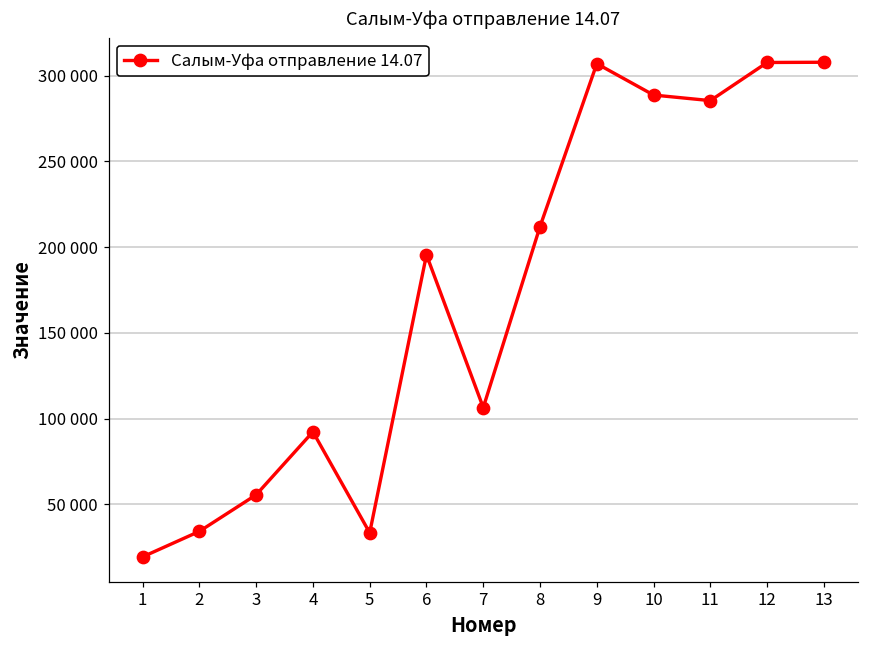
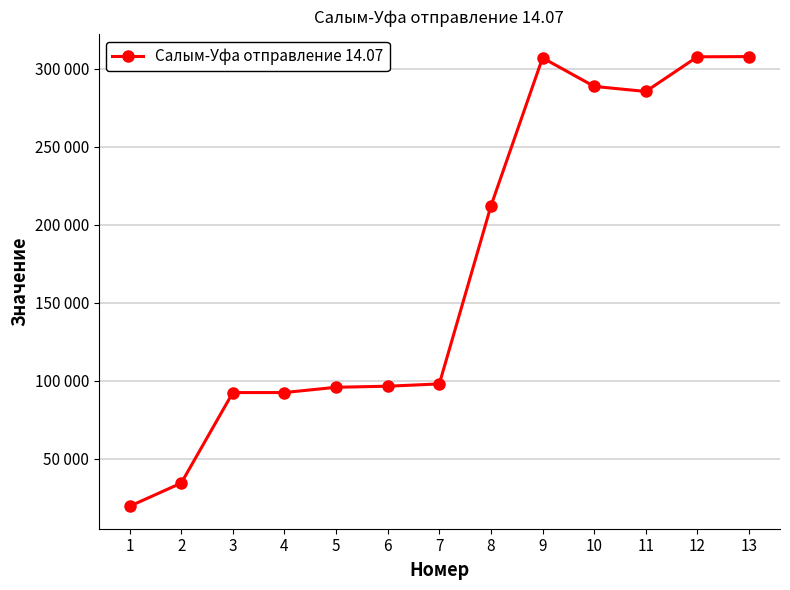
  {
    "1": 19000,
    "2": 34000,
-   "3": 56000,
+   "3": 92000,
    "4": 92000,
-   "5": 34000,
-   "6": 196000,
-   "7": 106000,
+   "5": 96000,
+   "6": 96000,
+   "7": 98000,
    "8": 212000,
    "9": 307000,
    "10": 289000,
    "11": 285000,
    "12": 308000,
    "13": 308000
  }
